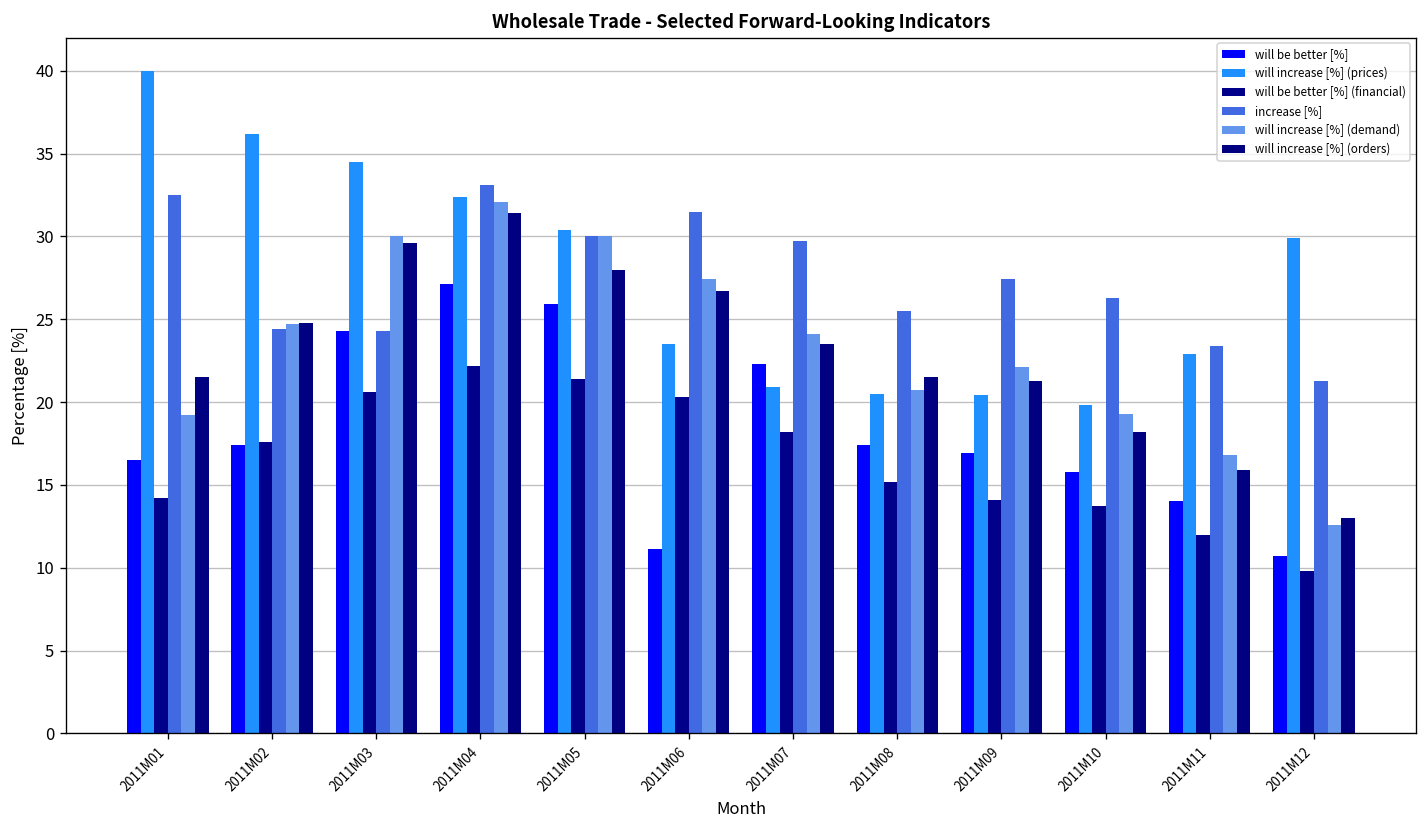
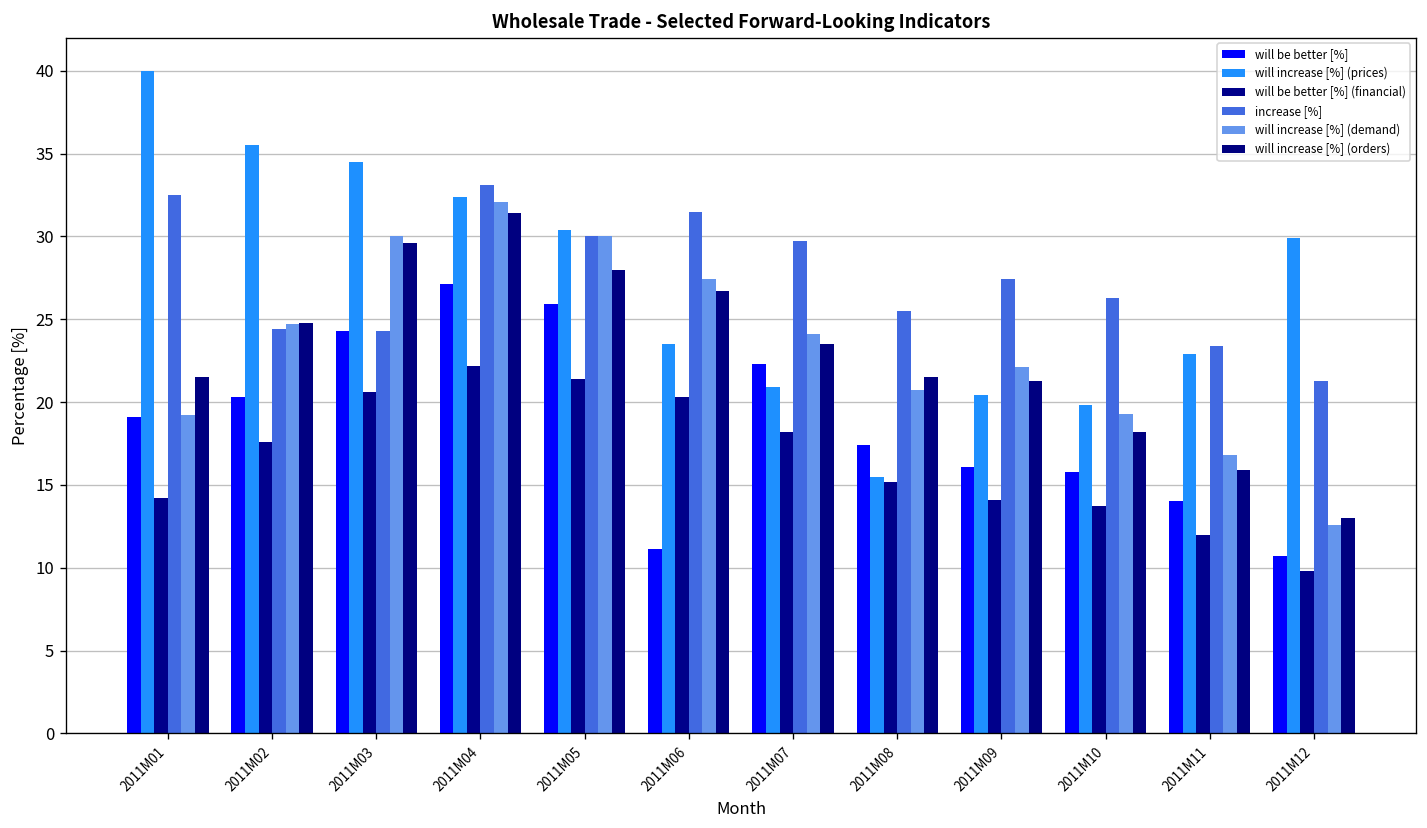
  {
    "will be better [%]": {
-     "2011M01": 16.5,
-     "2011M02": 17.4,
+     "2011M01": 19.1,
+     "2011M02": 20.3,
      "2011M03": 24.3,
      "2011M04": 27.1,
      "2011M05": 25.9,
      "2011M06": 11.1,
      "2011M07": 22.3,
      "2011M08": 17.4,
-     "2011M09": 16.9,
+     "2011M09": 16.1,
      "2011M10": 15.8,
      "2011M11": 14.0,
      "2011M12": 10.7
    },
    "will increase [%] (prices)": {
      "2011M01": 40.0,
-     "2011M02": 36.2,
+     "2011M02": 35.5,
      "2011M03": 34.5,
      "2011M04": 32.4,
      "2011M05": 30.4,
      "2011M06": 23.5,
      "2011M07": 20.9,
-     "2011M08": 20.5,
+     "2011M08": 15.5,
      "2011M09": 20.4,
      "2011M10": 19.8,
      "2011M11": 22.9,
      "2011M12": 29.9
    }
  }
